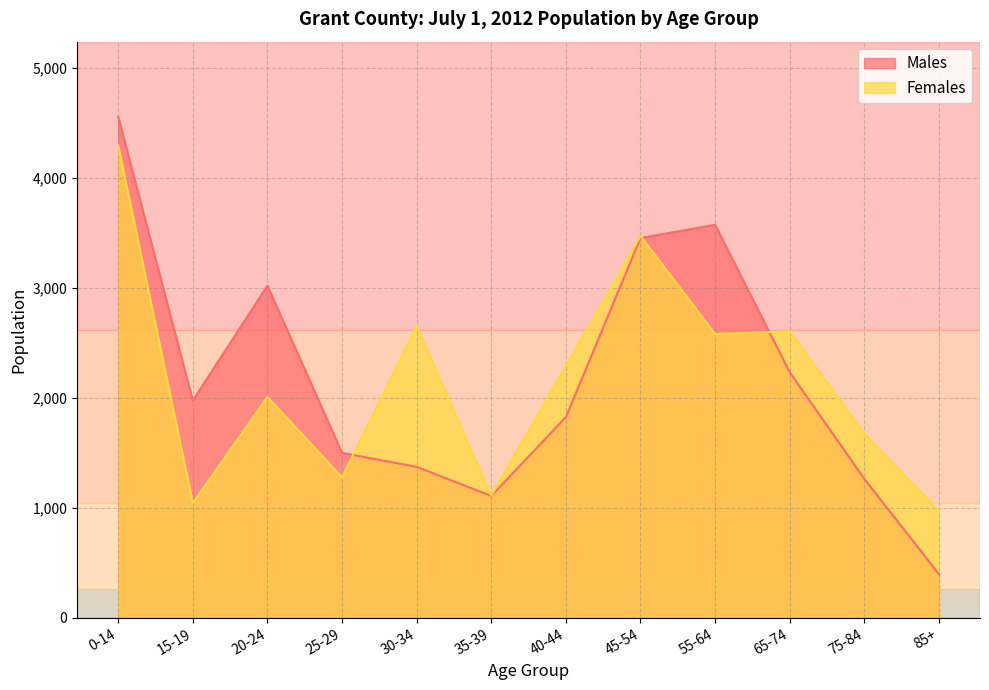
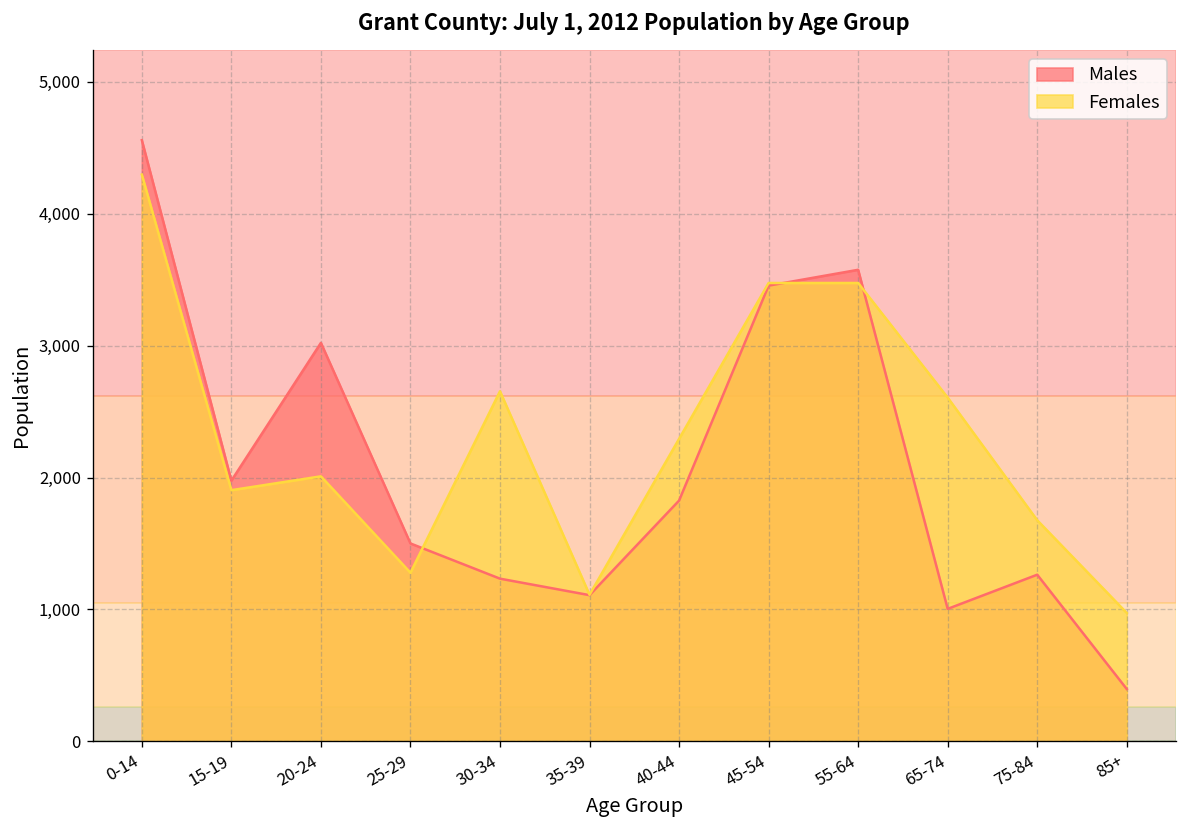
  {
    "Males": {
      "0-14": "4,560",
      "15-19": "1,980",
      "20-24": "3,020",
      "25-29": "1,500",
-     "30-34": "1,370",
+     "30-34": "1,230",
      "40-44": "1,830",
      "55-64": "3,580",
-     "65-74": "2,230",
+     "65-74": "1,000",
      "75-84": "1,260",
      "85+": "400"
    },
    "Females": {
      "0-14": "4,300",
-     "15-19": "1,040",
+     "15-19": "1,900",
      "20-24": "2,010",
      "25-29": "1,280",
      "30-34": "2,650",
      "40-44": "2,290",
-     "55-64": "2,580",
+     "55-64": "3,480",
      "65-74": "2,610",
      "75-84": "1,680",
      "85+": "970"
    }
  }
